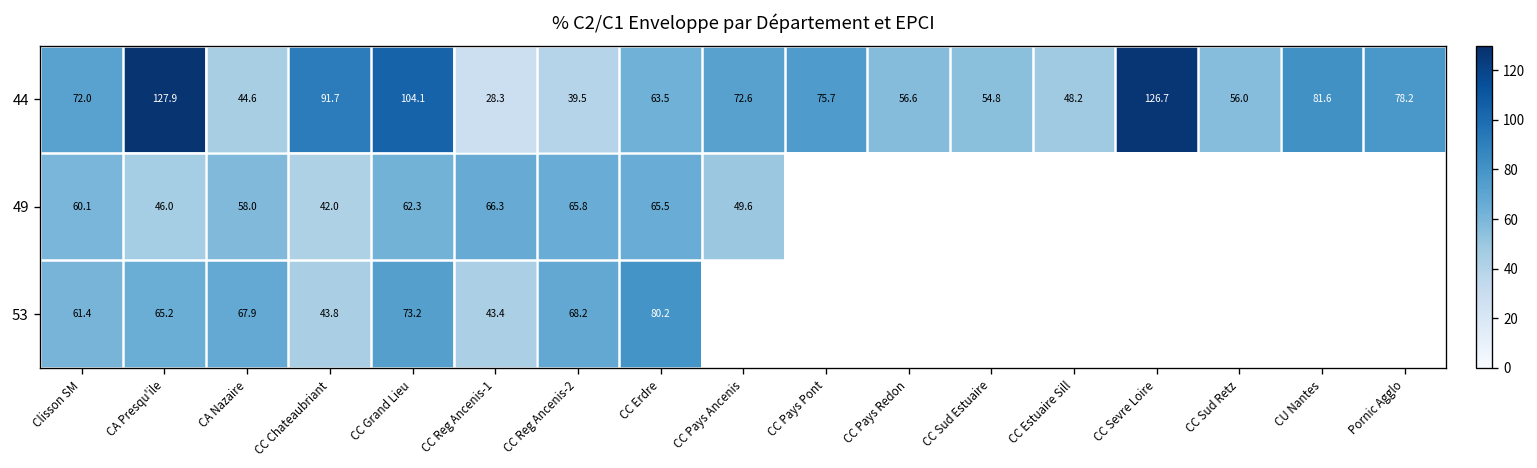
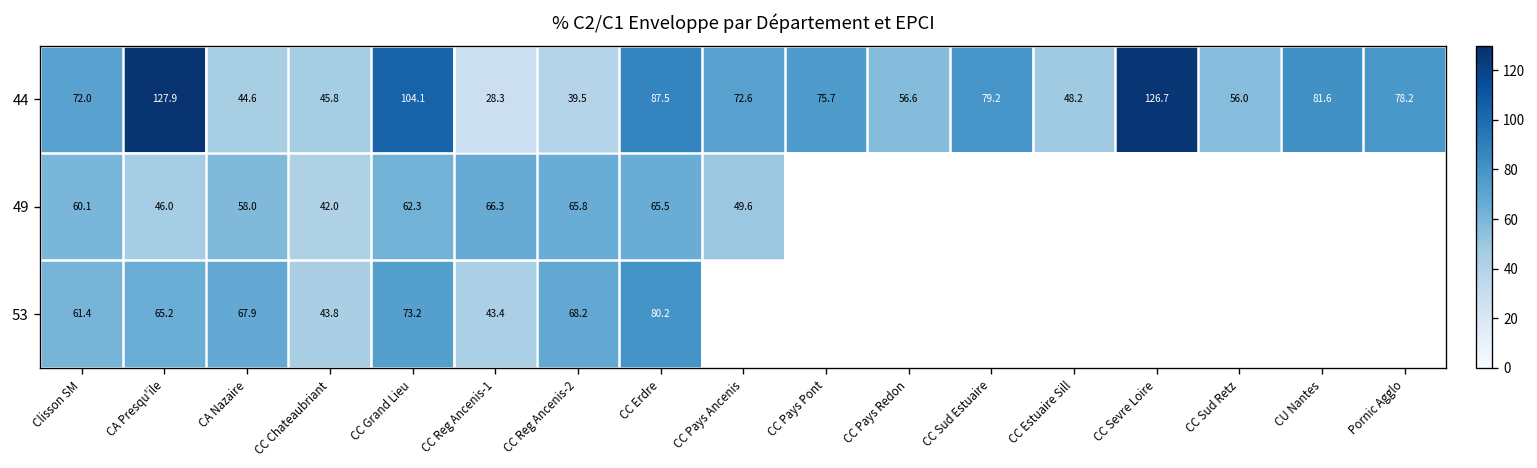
  {
    "44": {
      "Clisson SM": 72.0,
      "CA Presqu'ile": 127.9,
      "CA Nazaire": 44.6,
-     "CC Chateaubriant": 91.7,
+     "CC Chateaubriant": 45.8,
      "CC Grand Lieu": 104.1,
      "CC Reg Ancenis-1": 28.3,
      "CC Reg Ancenis-2": 39.5,
-     "CC Erdre": 63.5,
+     "CC Erdre": 87.5,
      "CC Pays Ancenis": 72.6,
      "CC Pays Pont": 75.7,
      "CC Pays Redon": 56.6,
-     "CC Sud Estuaire": 54.8,
+     "CC Sud Estuaire": 79.2,
      "CC Estuaire Sill": 48.2,
      "CC Sevre Loire": 126.7,
      "CC Sud Retz": 56.0,
      "CU Nantes": 81.6,
      "Pornic Agglo": 78.2
    },
    "49": {
      "Clisson SM": 60.1,
      "CA Presqu'ile": 46.0,
      "CA Nazaire": 58.0,
      "CC Chateaubriant": 42.0,
      "CC Grand Lieu": 62.3,
      "CC Reg Ancenis-1": 66.3,
      "CC Reg Ancenis-2": 65.8,
      "CC Erdre": 65.5,
      "CC Pays Ancenis": 49.6
    },
    "53": {
      "Clisson SM": 61.4,
      "CA Presqu'ile": 65.2,
      "CA Nazaire": 67.9,
      "CC Chateaubriant": 43.8,
      "CC Grand Lieu": 73.2,
      "CC Reg Ancenis-1": 43.4,
      "CC Reg Ancenis-2": 68.2,
      "CC Erdre": 80.2
    }
  }
